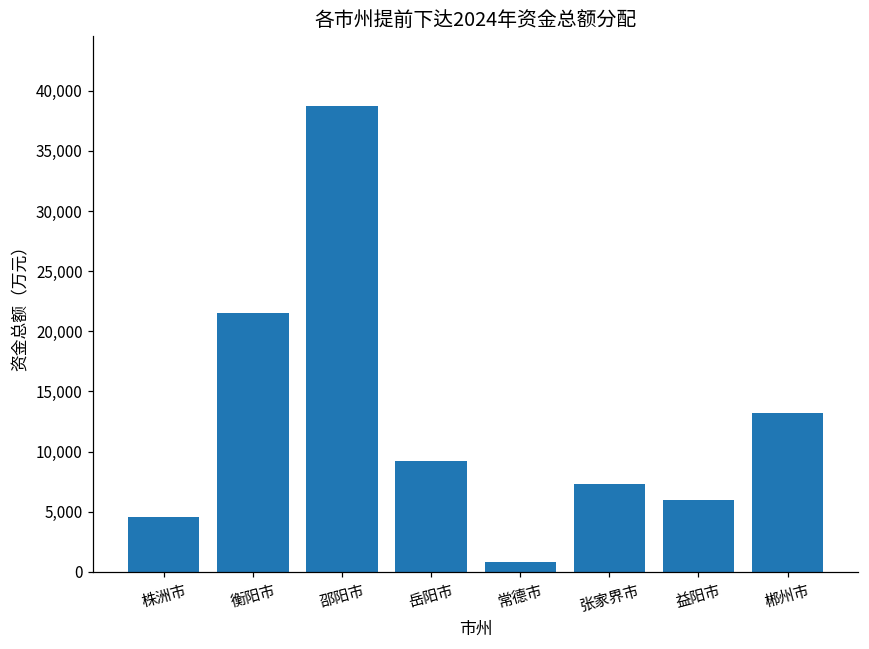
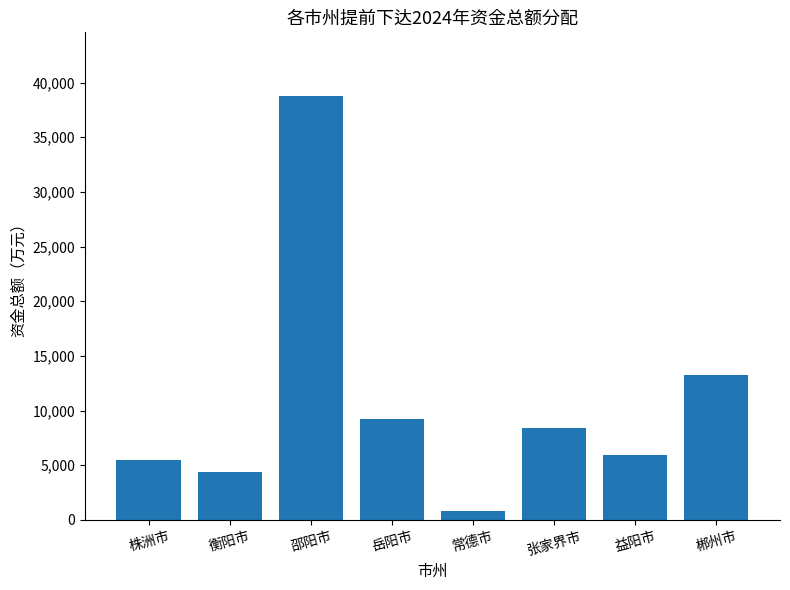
  {
-   "株洲市": "4,600",
-   "衡阳市": "21,500",
+   "株洲市": "5,500",
+   "衡阳市": "4,400",
    "邵阳市": "38,800",
    "岳阳市": "9,200",
    "常德市": "800",
-   "张家界市": "7,300",
+   "张家界市": "8,400",
    "益阳市": "6,000",
    "郴州市": "13,200"
  }
